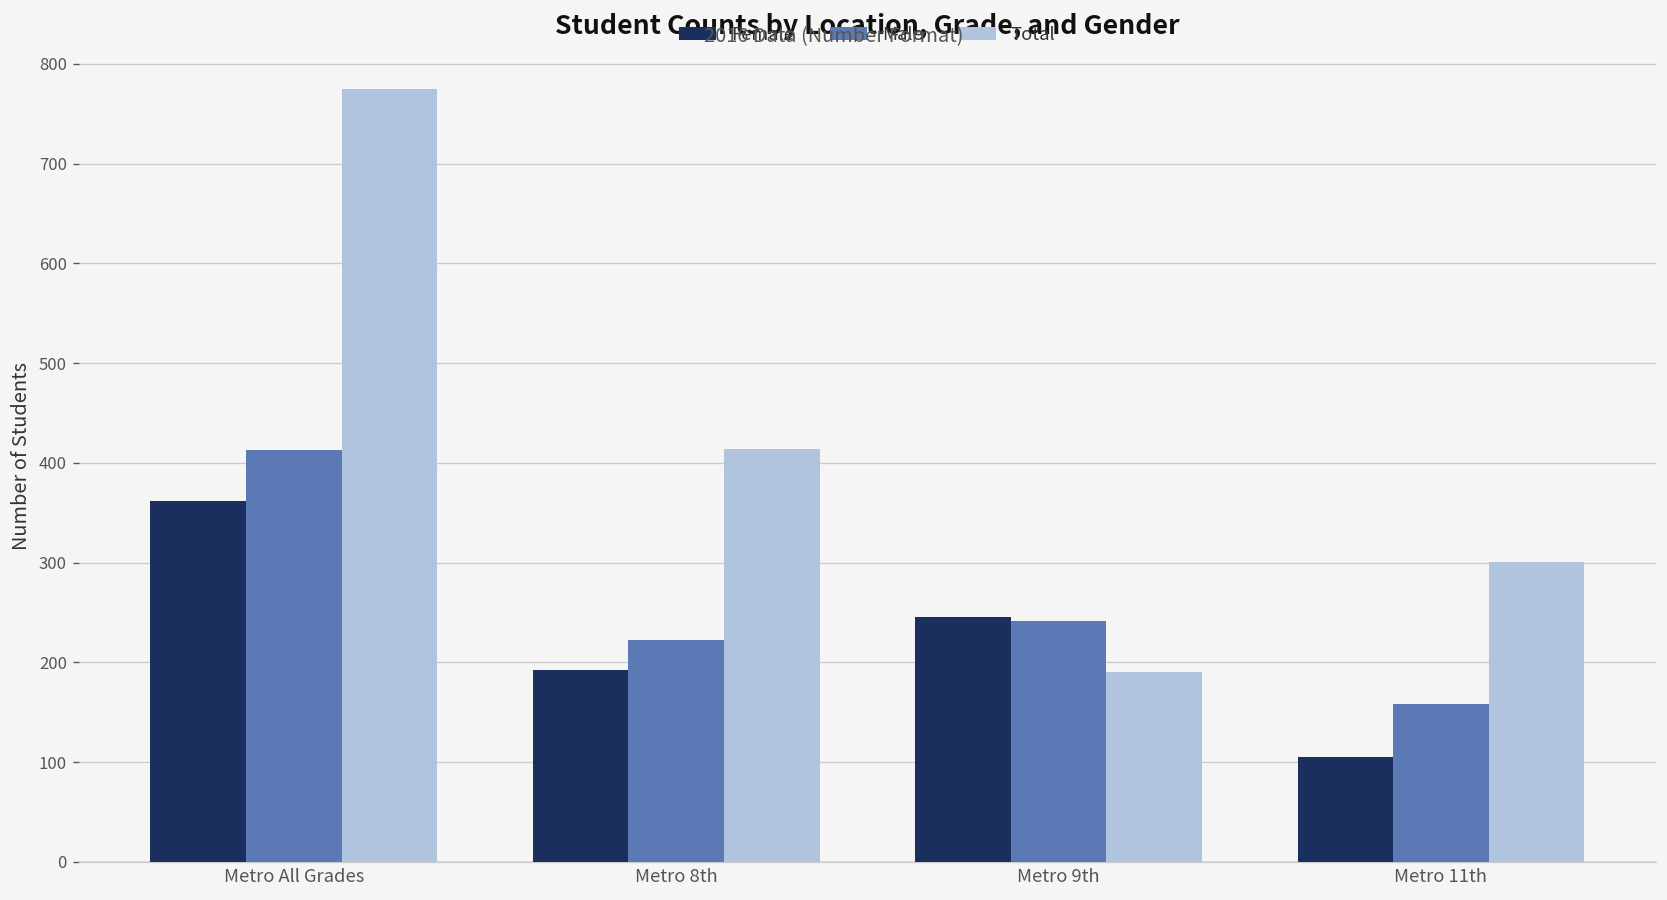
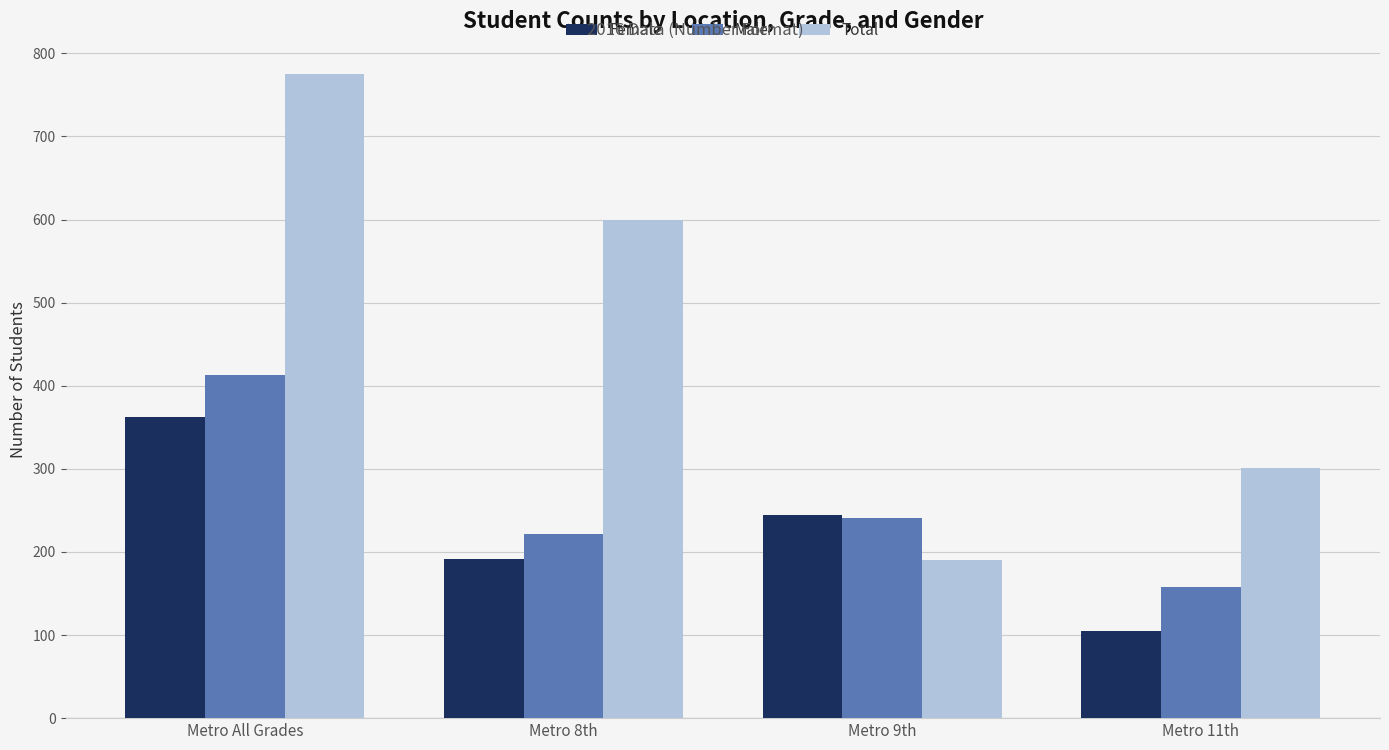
  {
    "Female": {
      "Metro All Grades": 360,
      "Metro 8th": 190,
      "Metro 9th": 250,
      "Metro 11th": 110
    },
    "Male": {
      "Metro All Grades": 410,
      "Metro 8th": 220,
      "Metro 9th": 240,
      "Metro 11th": 160
    },
    "Total": {
      "Metro All Grades": 780,
-     "Metro 8th": 410,
+     "Metro 8th": 600,
      "Metro 9th": 190,
      "Metro 11th": 300
    }
  }
